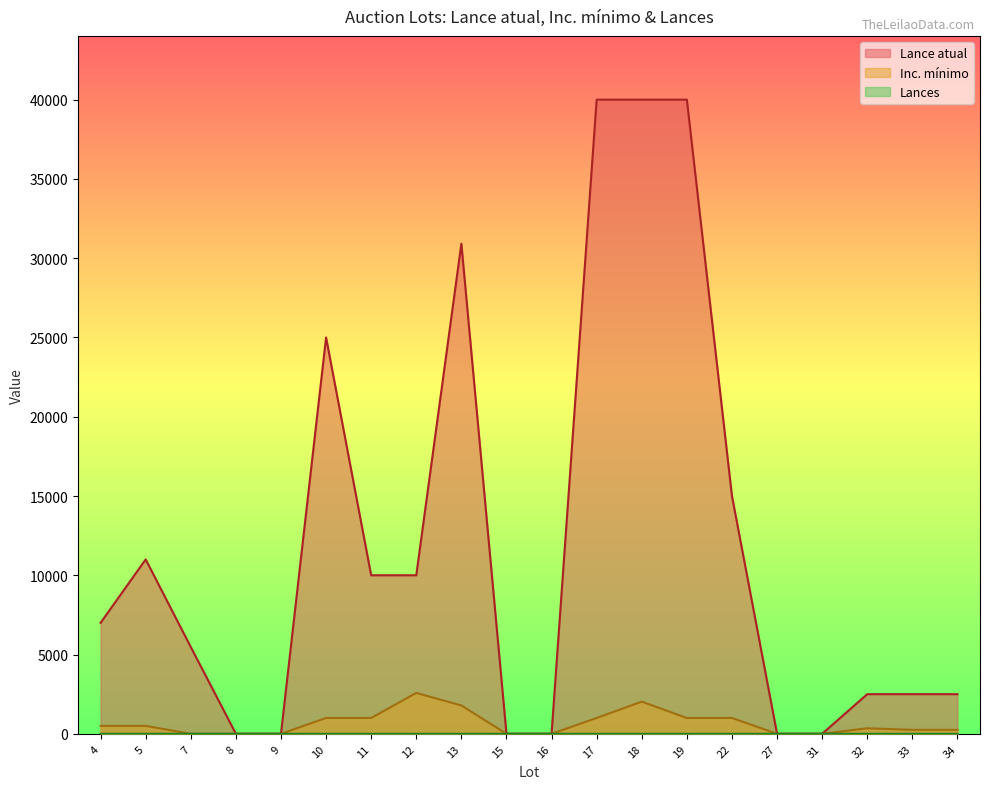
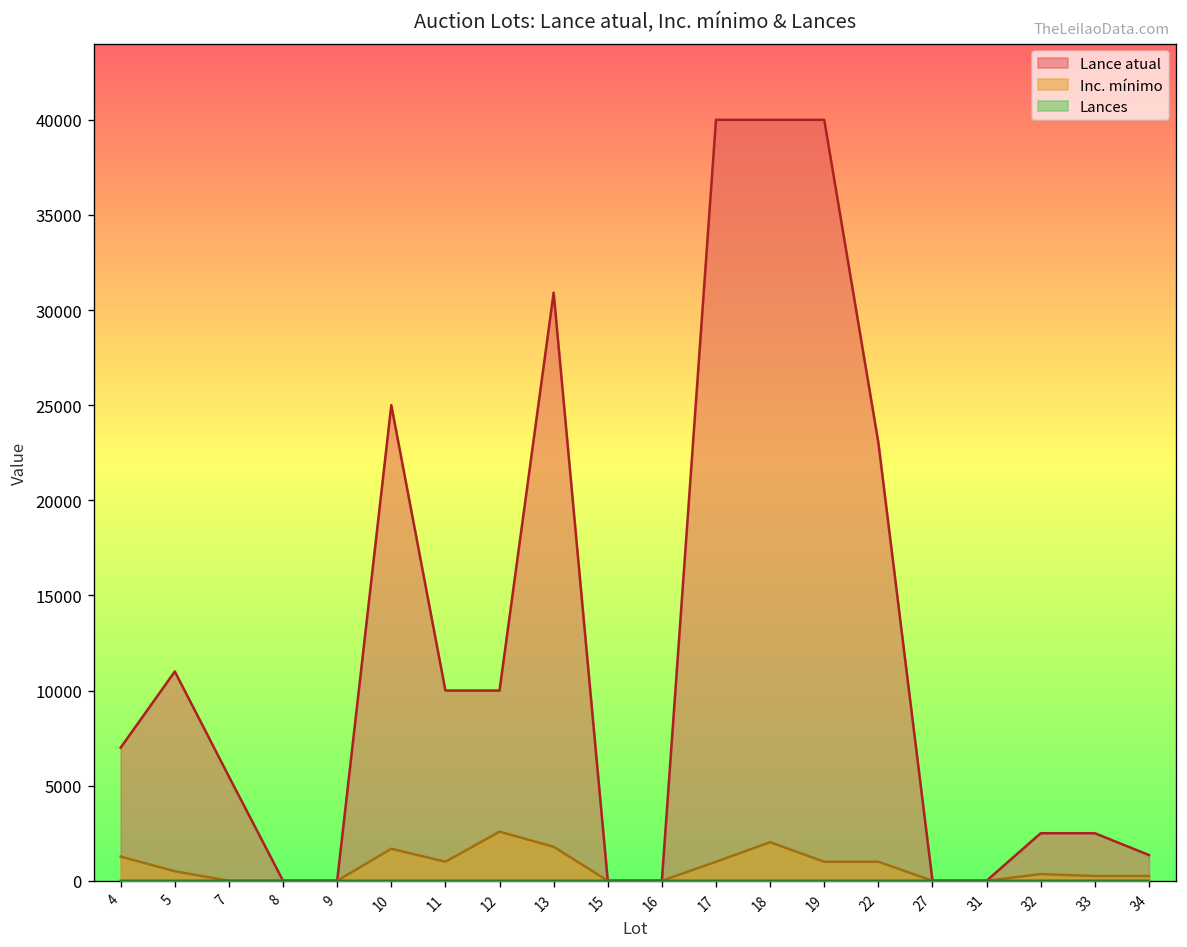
  {
    "Lance atual": {
      "4": 7000,
      "5": 11000,
      "7": 5500,
      "10": 25000,
      "11": 10000,
      "12": 10000,
      "13": 30900,
      "17": 40000,
      "18": 40000,
      "19": 40000,
-     "22": 15000,
+     "22": 23000,
      "32": 2500,
      "33": 2500,
-     "34": 2500
+     "34": 1400
    },
    "Inc. mínimo": {
-     "4": 500,
+     "4": 1300,
      "5": 500,
-     "10": 1000,
+     "10": 1700,
      "11": 1000,
      "12": 2600,
      "13": 1800,
      "17": 1000,
      "18": 2000,
      "19": 1000,
      "22": 1000,
      "32": 400,
      "33": 300,
      "34": 300
    },
    "Lances": {
      "4": 0,
      "5": 0,
      "10": 0,
      "11": 0,
      "12": 0,
      "13": 0,
      "17": 0,
      "18": 0,
      "19": 0,
      "22": 0,
      "32": 0,
      "33": 0,
      "34": 0
    }
  }
